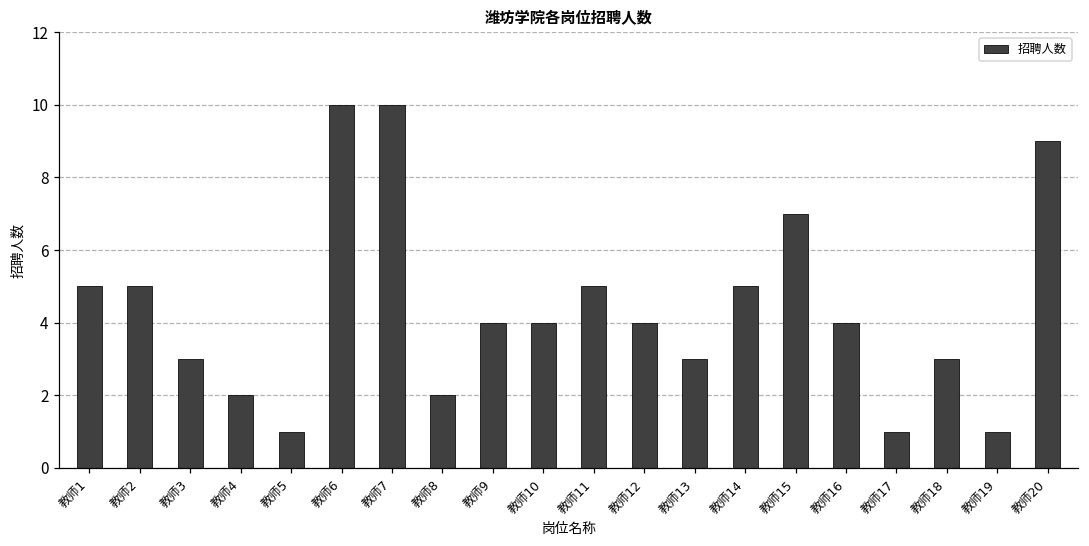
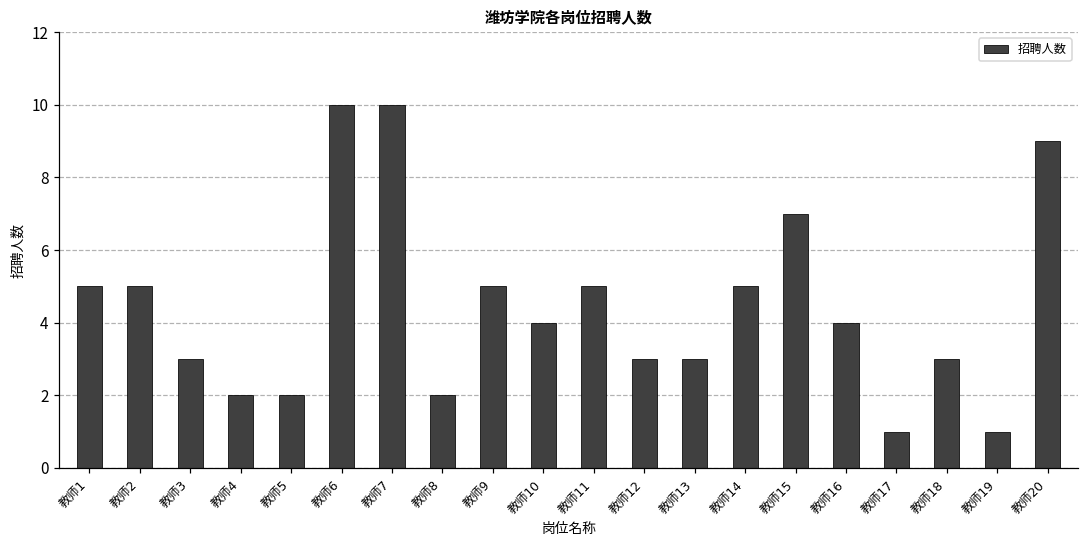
  {
    "教师1": 5,
    "教师2": 5,
    "教师3": 3,
    "教师4": 2,
-   "教师5": 1,
+   "教师5": 2,
    "教师6": 10,
    "教师7": 10,
    "教师8": 2,
-   "教师9": 4,
+   "教师9": 5,
    "教师10": 4,
    "教师11": 5,
-   "教师12": 4,
+   "教师12": 3,
    "教师13": 3,
    "教师14": 5,
    "教师15": 7,
    "教师16": 4,
    "教师17": 1,
    "教师18": 3,
    "教师19": 1,
    "教师20": 9
  }
